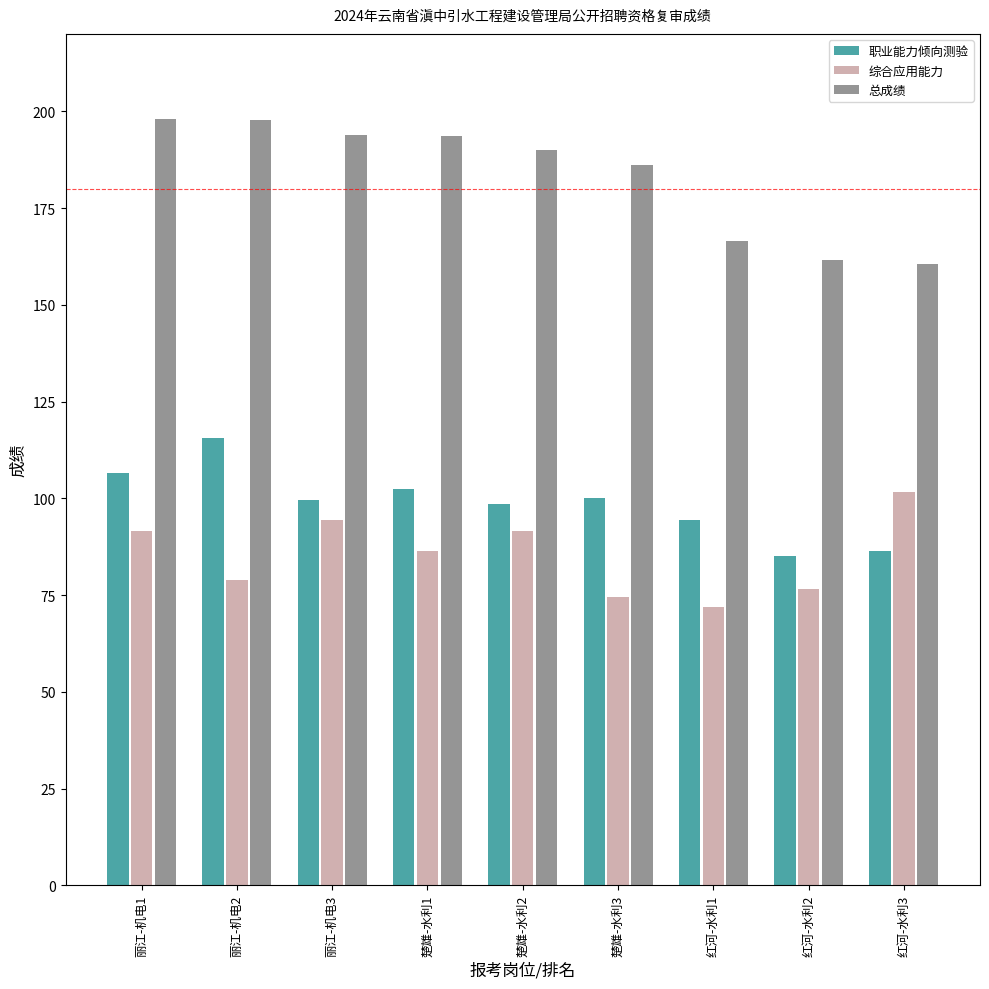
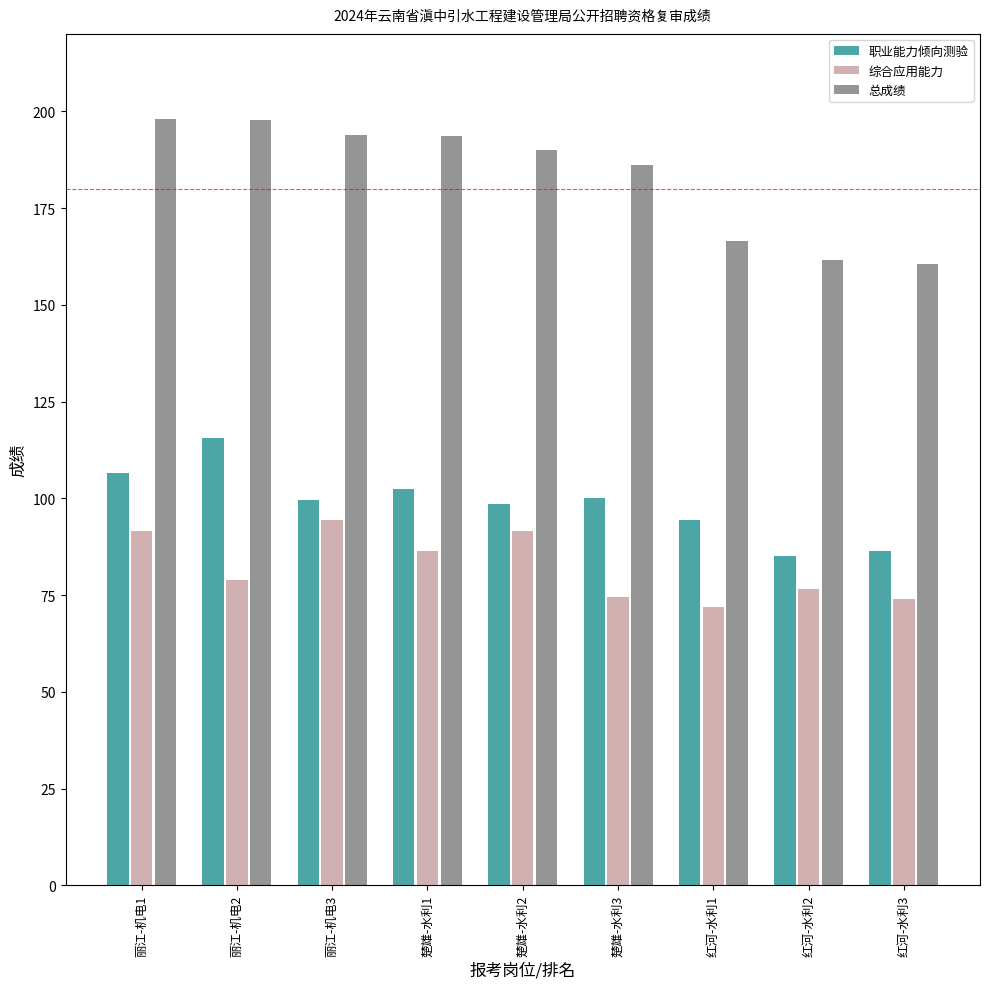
  {
    "职业能力倾向测验": {
      "丽江-机电1": 107,
      "丽江-机电2": 116,
      "丽江-机电3": 100,
      "楚雄-水利1": 103,
      "楚雄-水利2": 99,
      "楚雄-水利3": 100,
      "红河-水利1": 95,
      "红河-水利2": 85,
      "红河-水利3": 87
    },
    "综合应用能力": {
      "丽江-机电1": 92,
      "丽江-机电2": 79,
      "丽江-机电3": 95,
      "楚雄-水利1": 86,
      "楚雄-水利2": 92,
      "楚雄-水利3": 74,
      "红河-水利1": 72,
      "红河-水利2": 77,
-     "红河-水利3": 102
+     "红河-水利3": 74
    },
    "总成绩": {
      "丽江-机电1": 198,
      "丽江-机电2": 198,
      "丽江-机电3": 194,
      "楚雄-水利1": 194,
      "楚雄-水利2": 190,
      "楚雄-水利3": 186,
      "红河-水利1": 167,
      "红河-水利2": 162,
      "红河-水利3": 161
    }
  }
